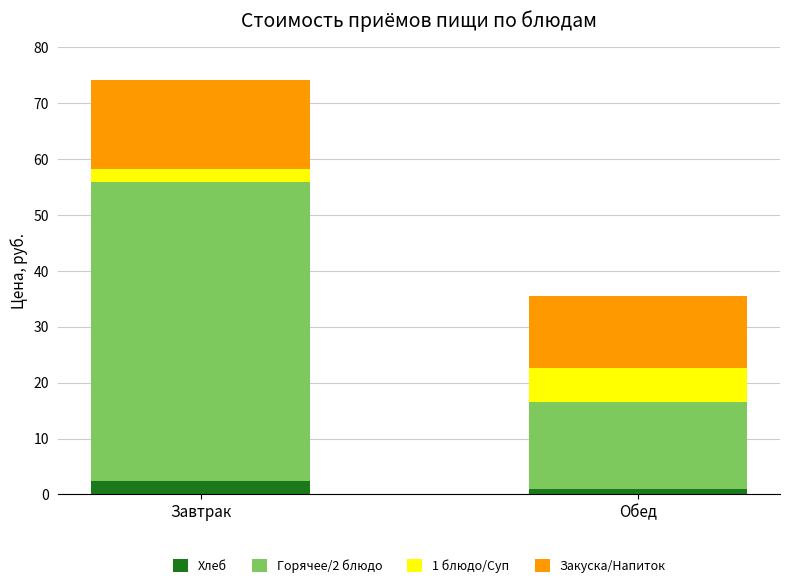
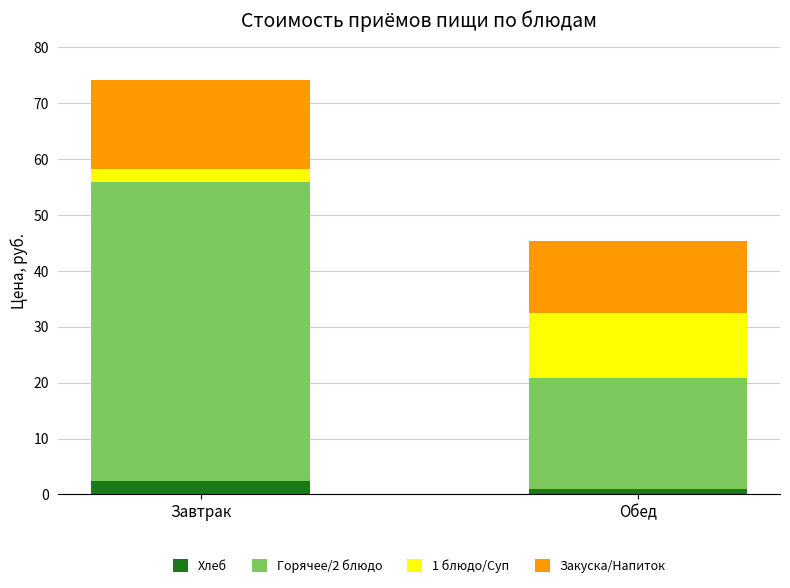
  {
    "Хлеб": {
      "Завтрак": 2,
      "Обед": 1
    },
    "Горячее/2 блюдо": {
      "Завтрак": 53,
-     "Обед": 16
+     "Обед": 20
    },
    "1 блюдо/Суп": {
      "Завтрак": 2,
-     "Обед": 6
+     "Обед": 12
    },
    "Закуска/Напиток": {
      "Завтрак": 16,
      "Обед": 13
    }
  }
